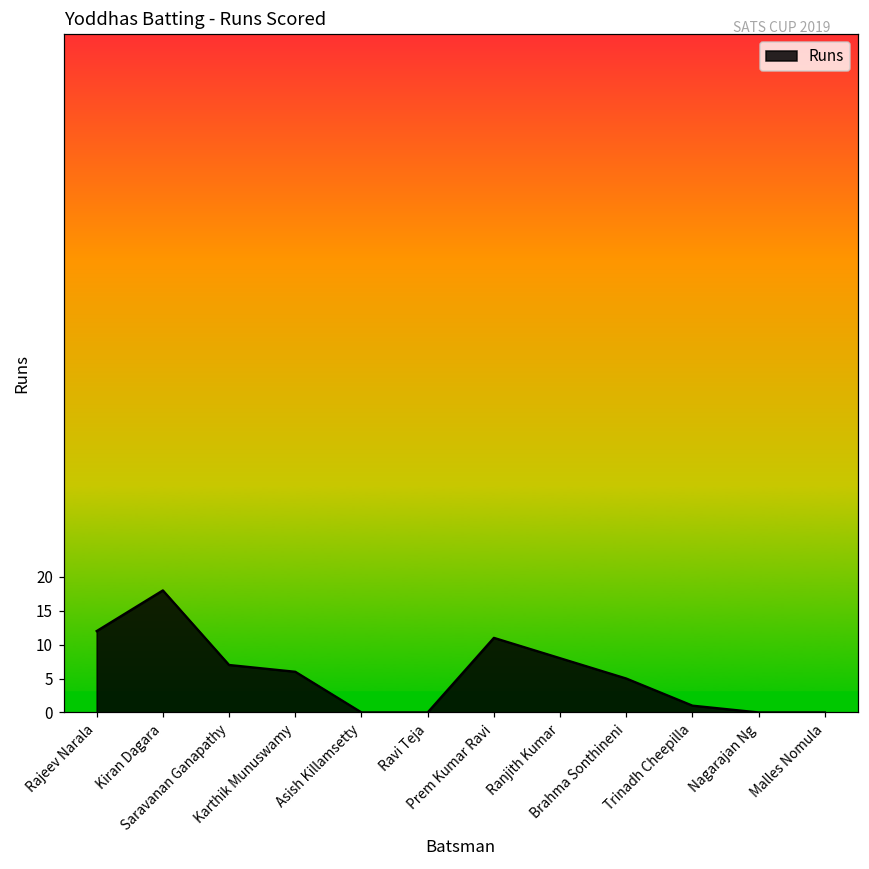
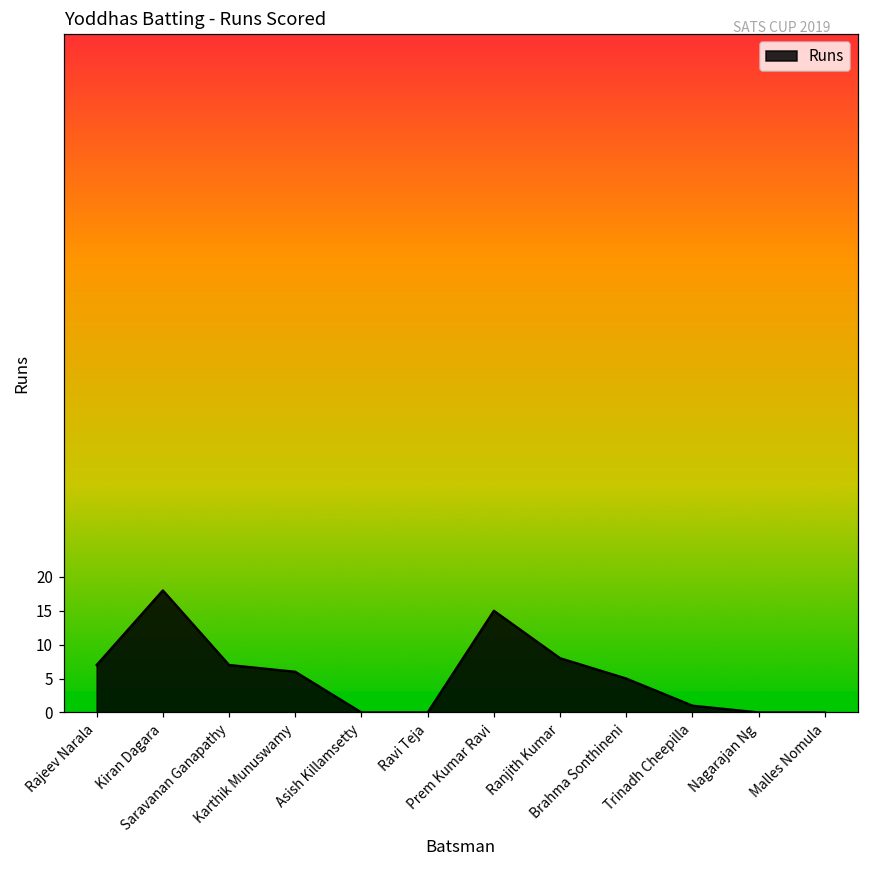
  {
-   "Rajeev Narala": 12,
+   "Rajeev Narala": 7,
    "Kiran Dagara": 18,
    "Saravanan Ganapathy": 7,
    "Karthik Munuswamy": 6,
-   "Prem Kumar Ravi": 11,
+   "Prem Kumar Ravi": 15,
    "Ranjith Kumar": 8,
    "Brahma Sonthineni": 5
  }
